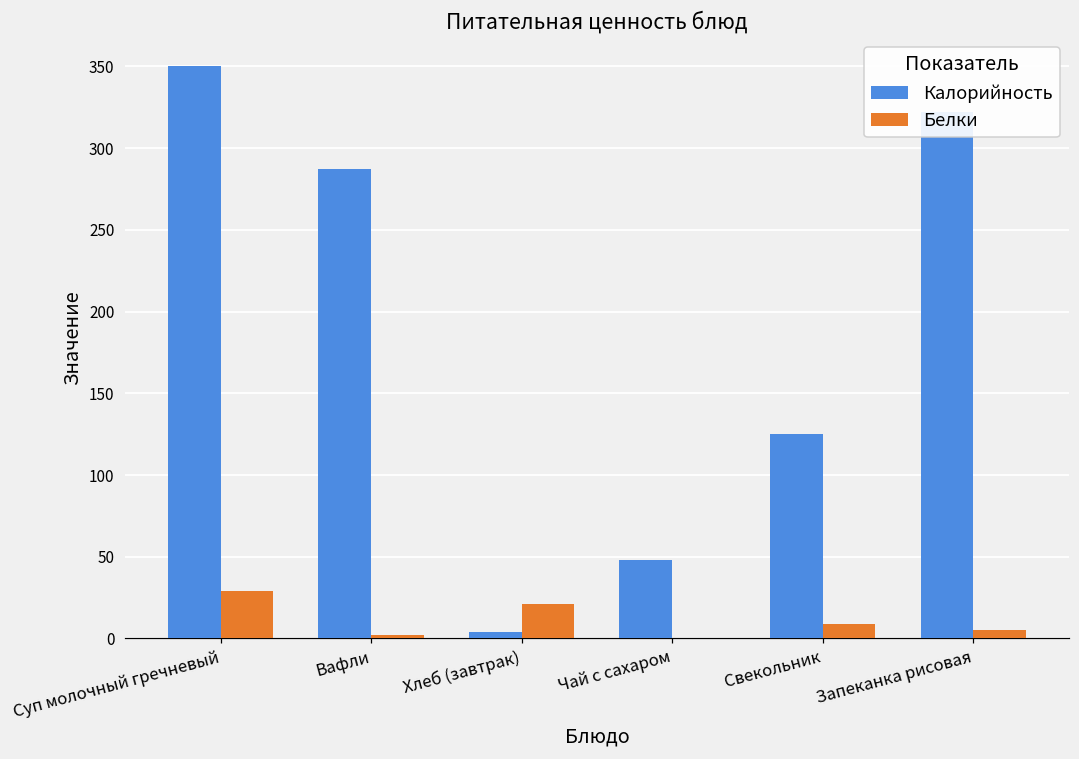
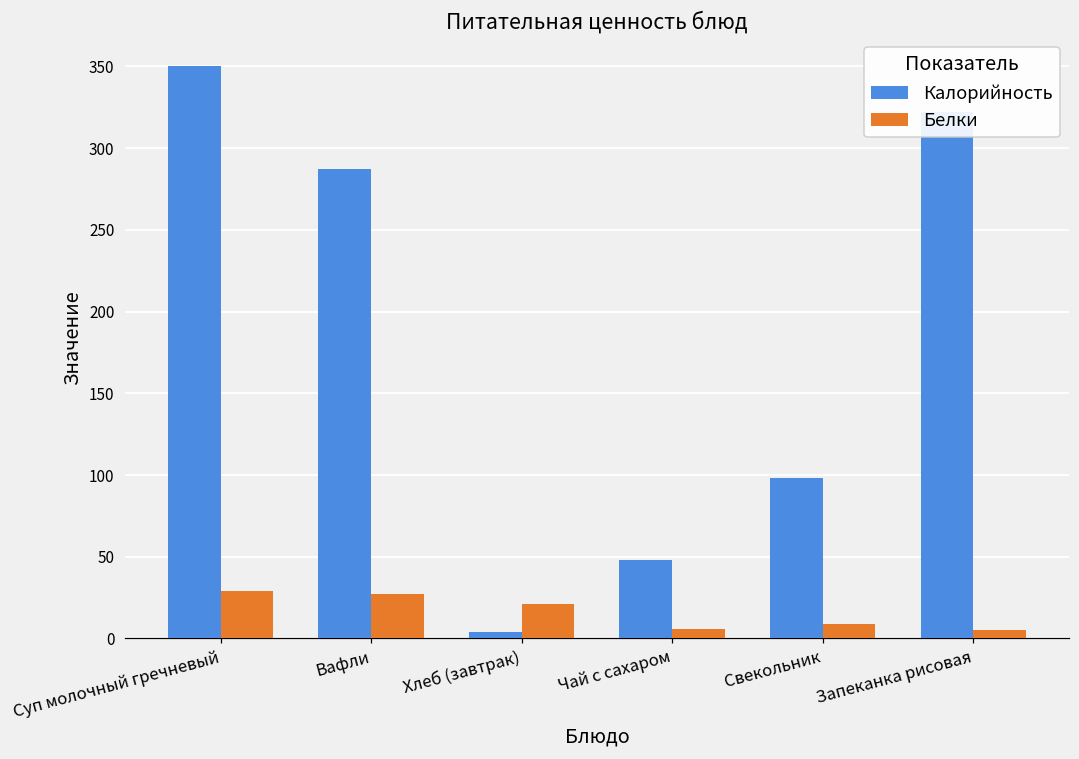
  {
    "Калорийность": {
      "Суп молочный гречневый": 350,
      "Вафли": 287,
      "Хлеб (завтрак)": 4,
      "Чай с сахаром": 48,
-     "Свекольник": 125
+     "Свекольник": 98
    },
    "Белки": {
      "Суп молочный гречневый": 29,
-     "Вафли": 2,
+     "Вафли": 27,
      "Хлеб (завтрак)": 21,
-     "Чай с сахаром": 0,
+     "Чай с сахаром": 6,
      "Свекольник": 9,
      "Запеканка рисовая": 5
    }
  }
